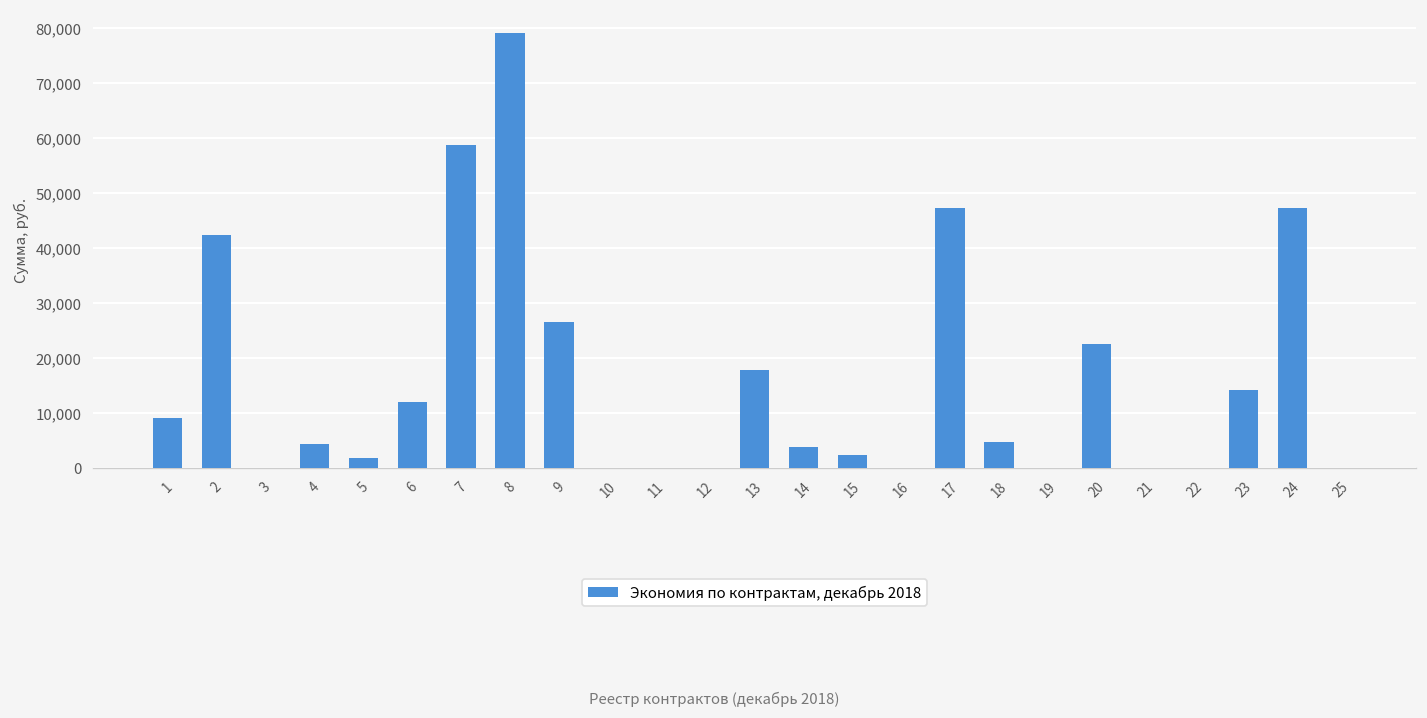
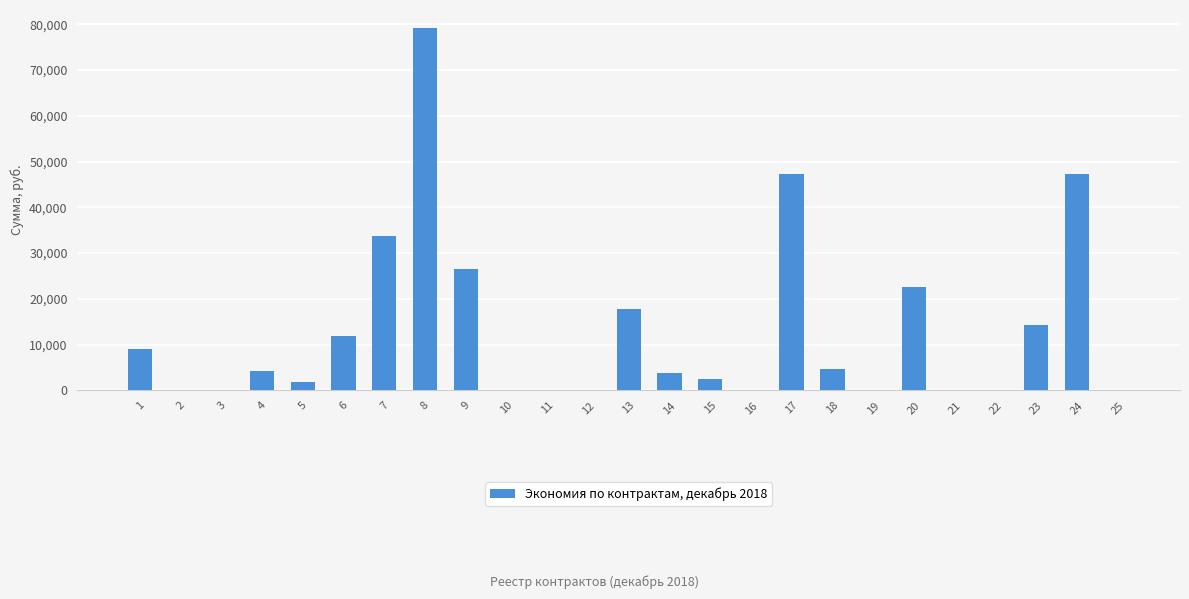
  {
    "1": "9,000",
-   "2": "42,000",
+   "2": "0",
    "3": "0",
    "4": "4,000",
    "5": "2,000",
    "6": "12,000",
-   "7": "59,000",
+   "7": "34,000",
    "8": "79,000",
    "9": "27,000",
    "10": "0",
    "11": "0",
    "12": "0",
    "13": "18,000",
    "14": "4,000",
    "15": "2,000",
    "16": "0",
    "17": "47,000",
    "18": "5,000",
    "19": "0",
    "20": "23,000",
    "21": "0",
    "22": "0",
    "23": "14,000",
    "24": "47,000",
    "25": "0"
  }
